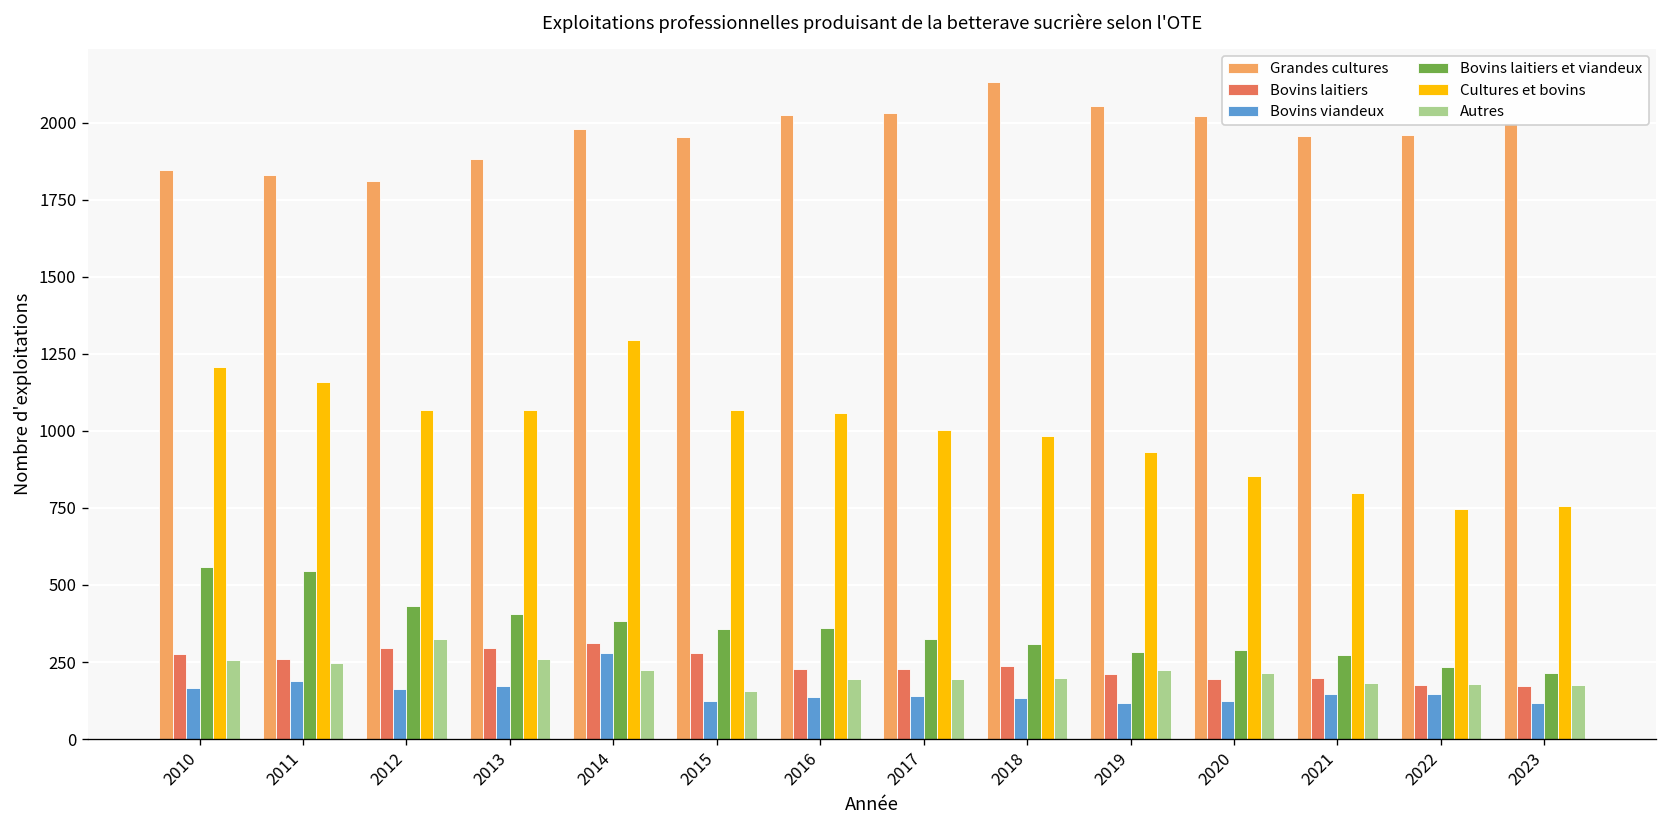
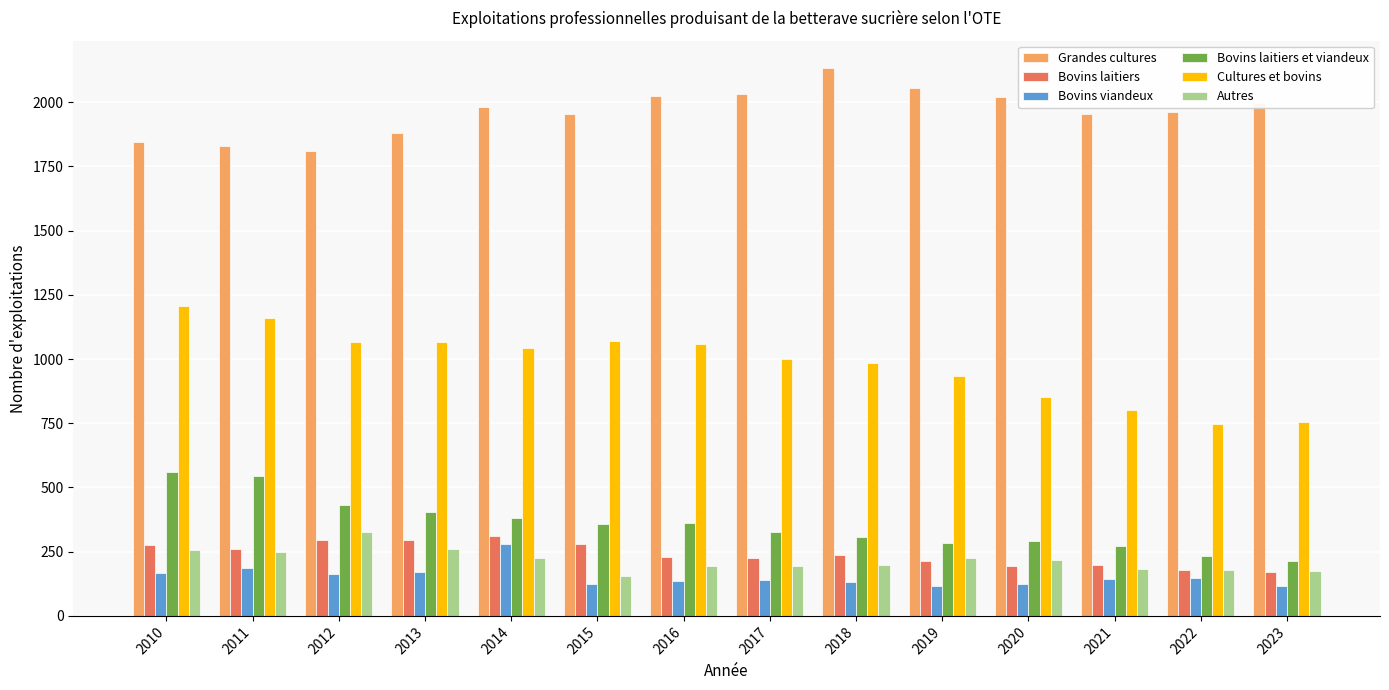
  {
    "Bovins viandeux": {
      "2010": 170,
      "2011": 190,
      "2012": 160,
      "2013": 170,
      "2014": 280,
      "2015": 120,
      "2016": 140,
      "2017": 140,
      "2018": 130,
      "2019": 120,
      "2020": 120,
      "2021": 150,
      "2022": 150,
      "2023": 120
    },
    "Bovins laitiers et viandeux": {
      "2010": 560,
      "2011": 550,
      "2012": 430,
      "2013": 410,
      "2014": 380,
      "2015": 360,
      "2016": 360,
      "2017": 330,
      "2018": 310,
      "2019": 280,
      "2020": 290,
      "2021": 270,
      "2022": 230,
      "2023": 210
    },
    "Cultures et bovins": {
      "2010": 1210,
      "2011": 1160,
      "2012": 1070,
      "2013": 1070,
-     "2014": 1290,
+     "2014": 1040,
      "2015": 1070,
      "2016": 1060,
      "2017": 1000,
      "2018": 990,
      "2019": 930,
      "2020": 850,
      "2021": 800,
      "2022": 750,
      "2023": 760
    },
    "Autres": {
      "2010": 260,
      "2011": 250,
      "2012": 330,
      "2013": 260,
      "2014": 220,
      "2015": 160,
      "2016": 190,
      "2017": 200,
      "2018": 200,
      "2019": 220,
      "2020": 220,
      "2021": 180,
      "2022": 180,
      "2023": 170
    }
  }
